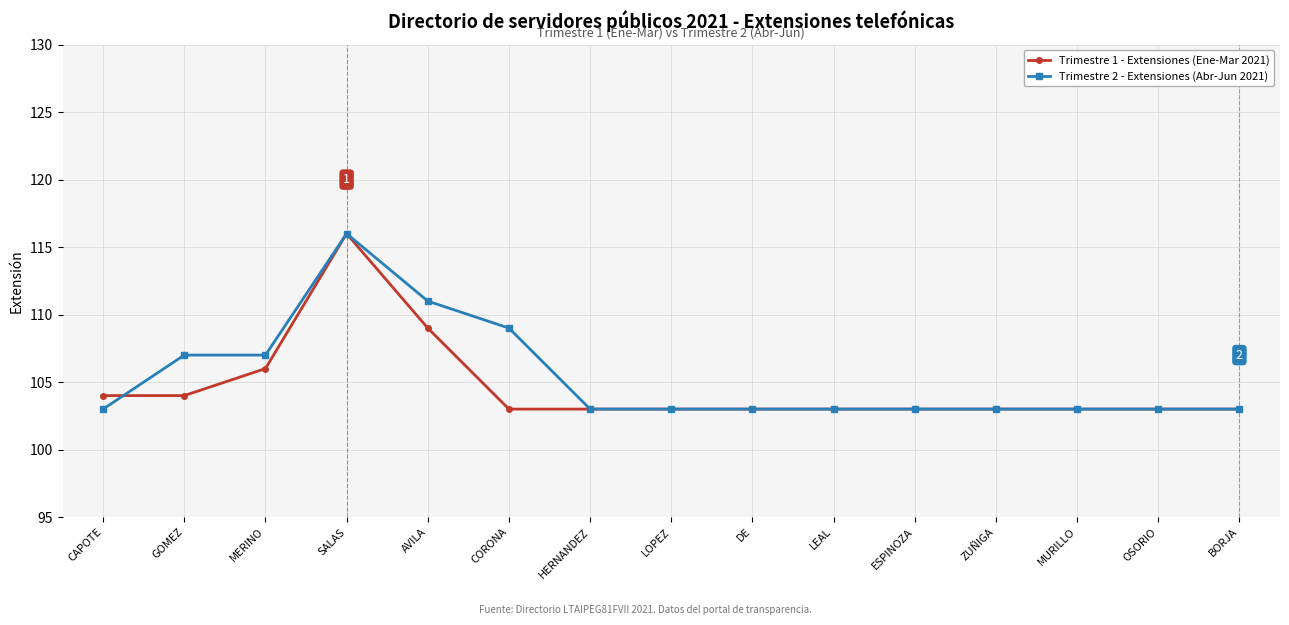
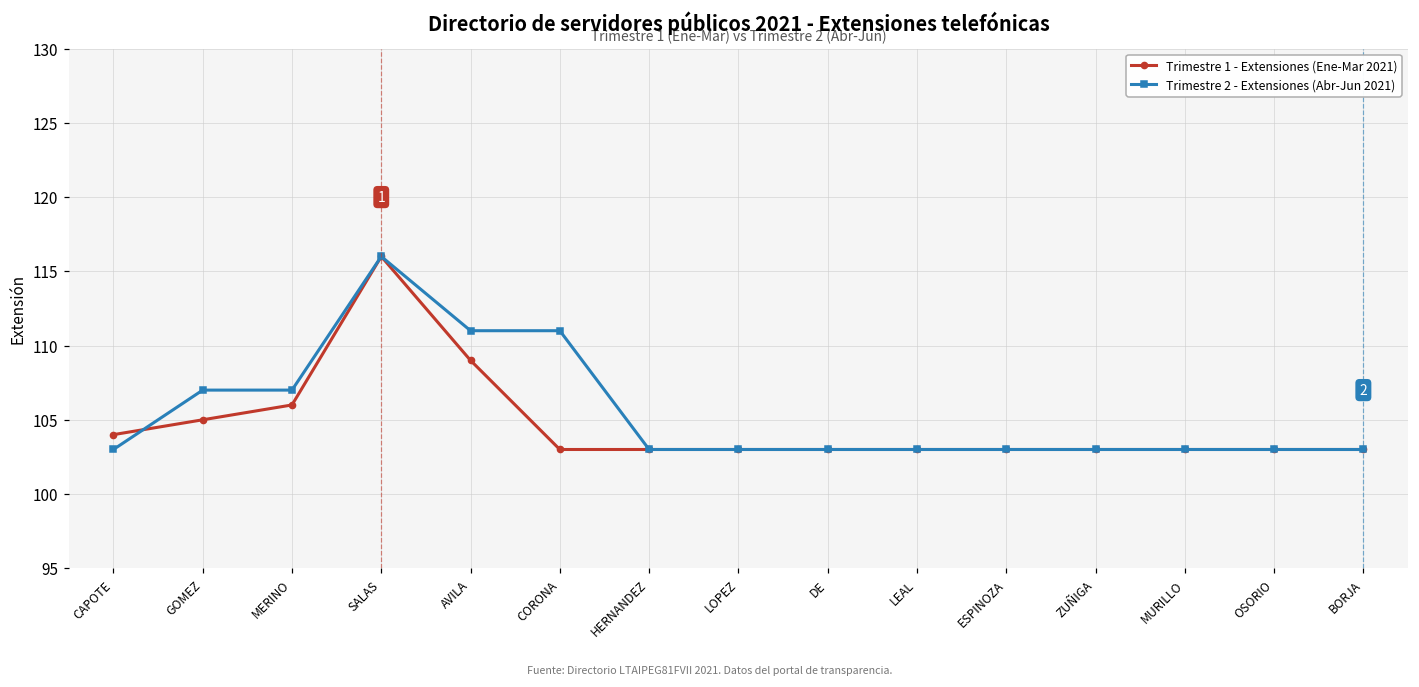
  {
    "Trimestre 1 - Extensiones (Ene-Mar 2021)": {
      "CAPOTE": 104,
-     "GOMEZ": 104,
+     "GOMEZ": 105,
      "MERINO": 106,
      "AVILA": 109,
      "CORONA": 103
    },
    "Trimestre 2 - Extensiones (Abr-Jun 2021)": {
      "CAPOTE": 103,
      "GOMEZ": 107,
      "MERINO": 107,
      "AVILA": 111,
-     "CORONA": 109
+     "CORONA": 111
    }
  }
